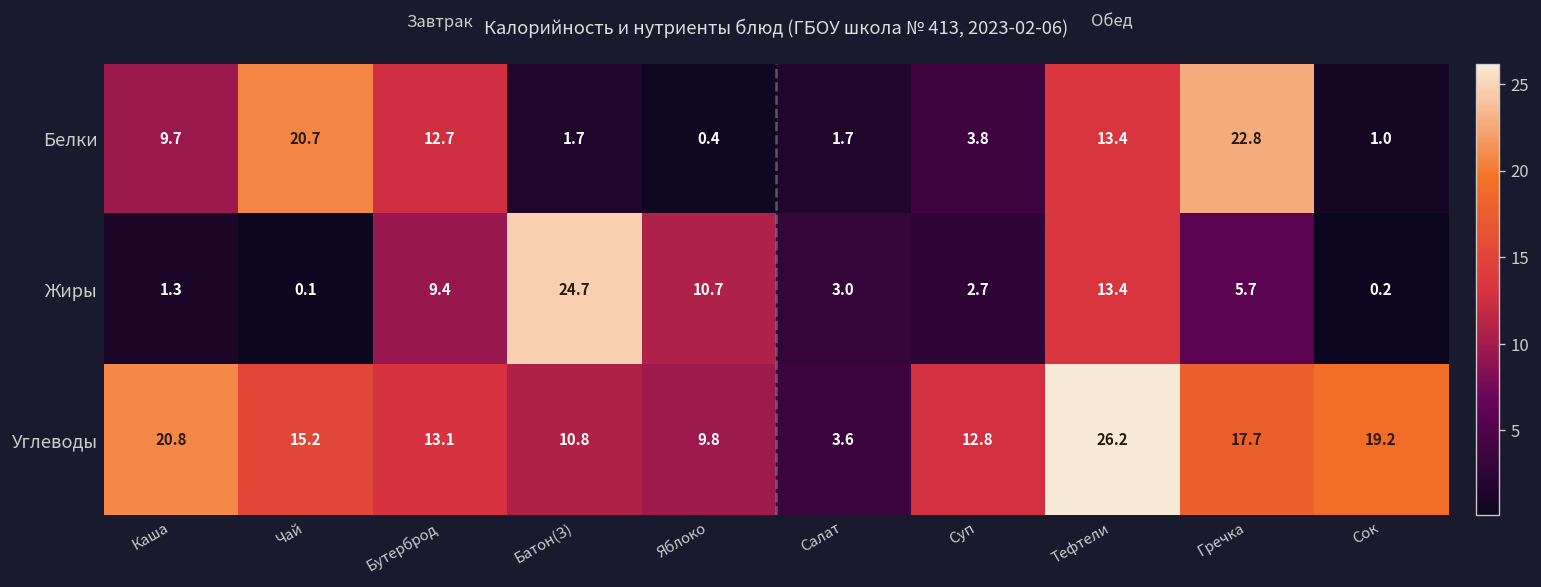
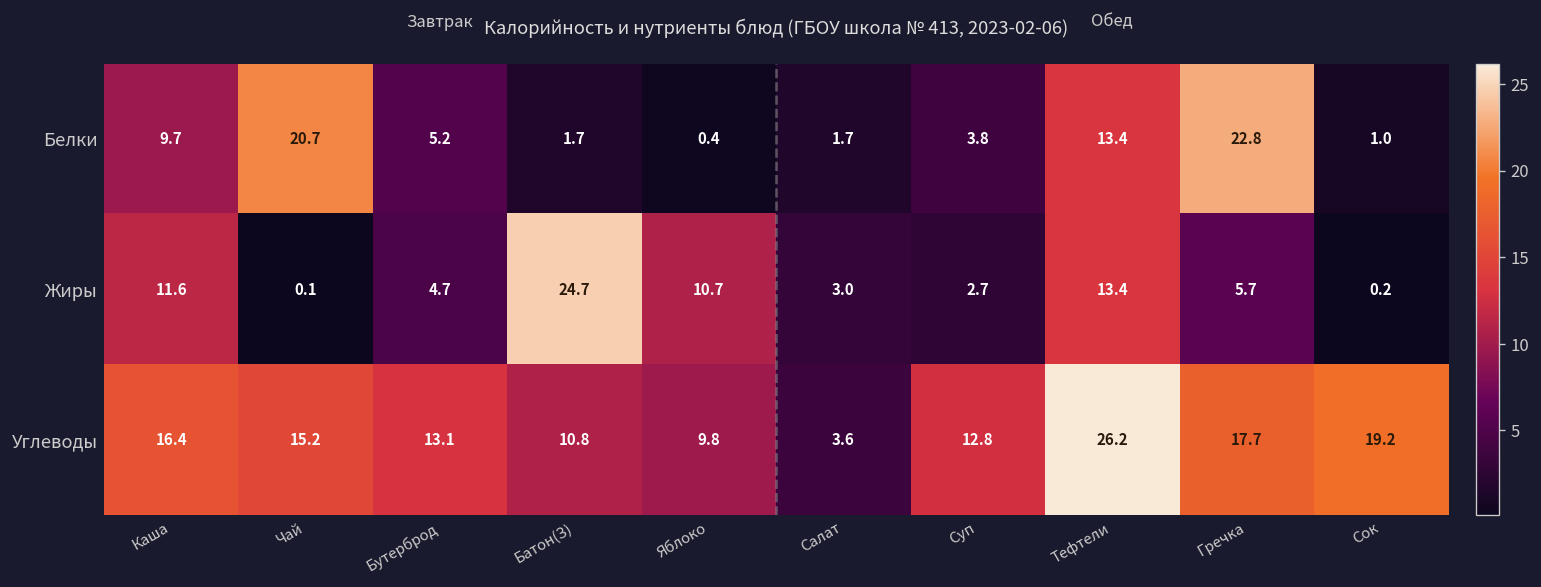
  {
    "Белки": {
      "Каша": 9.7,
      "Чай": 20.7,
-     "Бутерброд": 12.7,
+     "Бутерброд": 5.2,
      "Батон(З)": 1.7,
      "Яблоко": 0.4,
      "Салат": 1.7,
      "Суп": 3.8,
      "Тефтели": 13.4,
      "Гречка": 22.8,
      "Сок": 1.0
    },
    "Жиры": {
-     "Каша": 1.3,
+     "Каша": 11.6,
      "Чай": 0.1,
-     "Бутерброд": 9.4,
+     "Бутерброд": 4.7,
      "Батон(З)": 24.7,
      "Яблоко": 10.7,
      "Салат": 3.0,
      "Суп": 2.7,
      "Тефтели": 13.4,
      "Гречка": 5.7,
      "Сок": 0.2
    },
    "Углеводы": {
-     "Каша": 20.8,
+     "Каша": 16.4,
      "Чай": 15.2,
      "Бутерброд": 13.1,
      "Батон(З)": 10.8,
      "Яблоко": 9.8,
      "Салат": 3.6,
      "Суп": 12.8,
      "Тефтели": 26.2,
      "Гречка": 17.7,
      "Сок": 19.2
    }
  }
